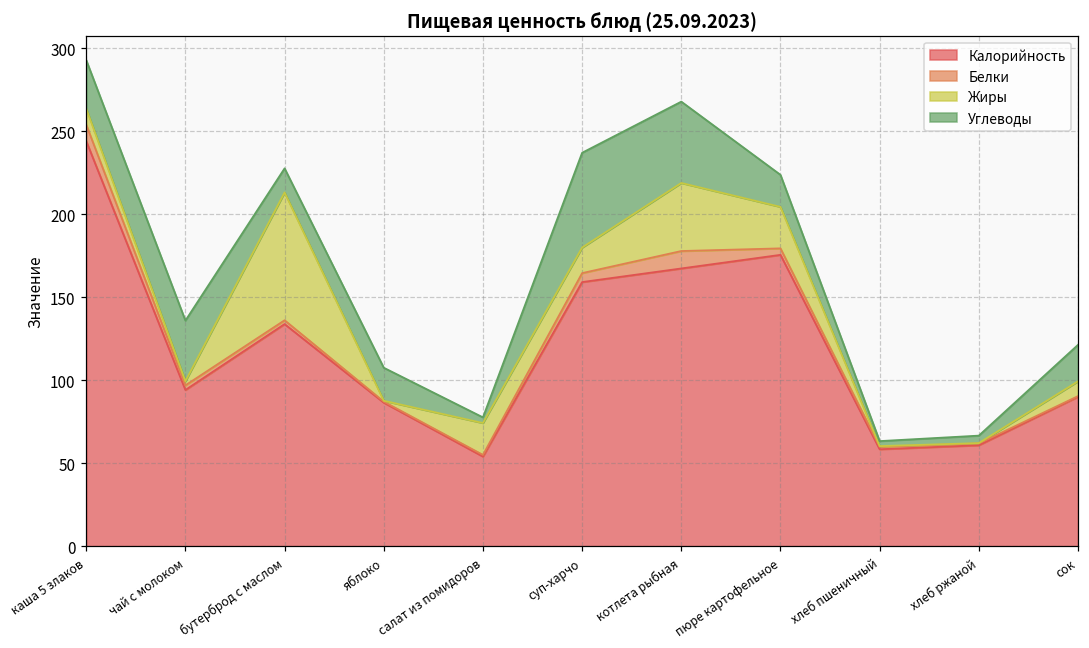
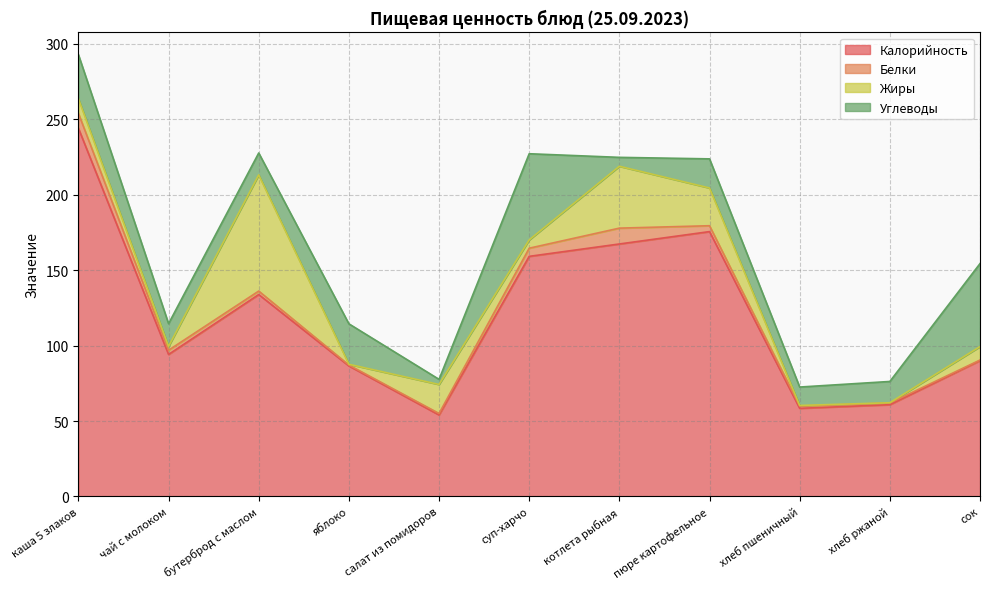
  {
    "Жиры": {
      "каша 5 злаков": 10,
      "чай с молоком": 3,
      "бутерброд с маслом": 77,
      "салат из помидоров": 19,
-     "суп-харчо": 15,
+     "суп-харчо": 6,
      "котлета рыбная": 41,
      "пюре картофельное": 25,
      "сок": 9
    },
    "Углеводы": {
      "каша 5 злаков": 29,
-     "чай с молоком": 36,
+     "чай с молоком": 15,
      "бутерброд с маслом": 15,
-     "яблоко": 20,
+     "яблоко": 27,
      "салат из помидоров": 3,
      "суп-харчо": 57,
-     "котлета рыбная": 49,
+     "котлета рыбная": 6,
      "пюре картофельное": 19,
-     "хлеб пшеничный": 3,
-     "хлеб ржаной": 4,
-     "сок": 22
+     "хлеб пшеничный": 12,
+     "хлеб ржаной": 14,
+     "сок": 55
    }
  }
